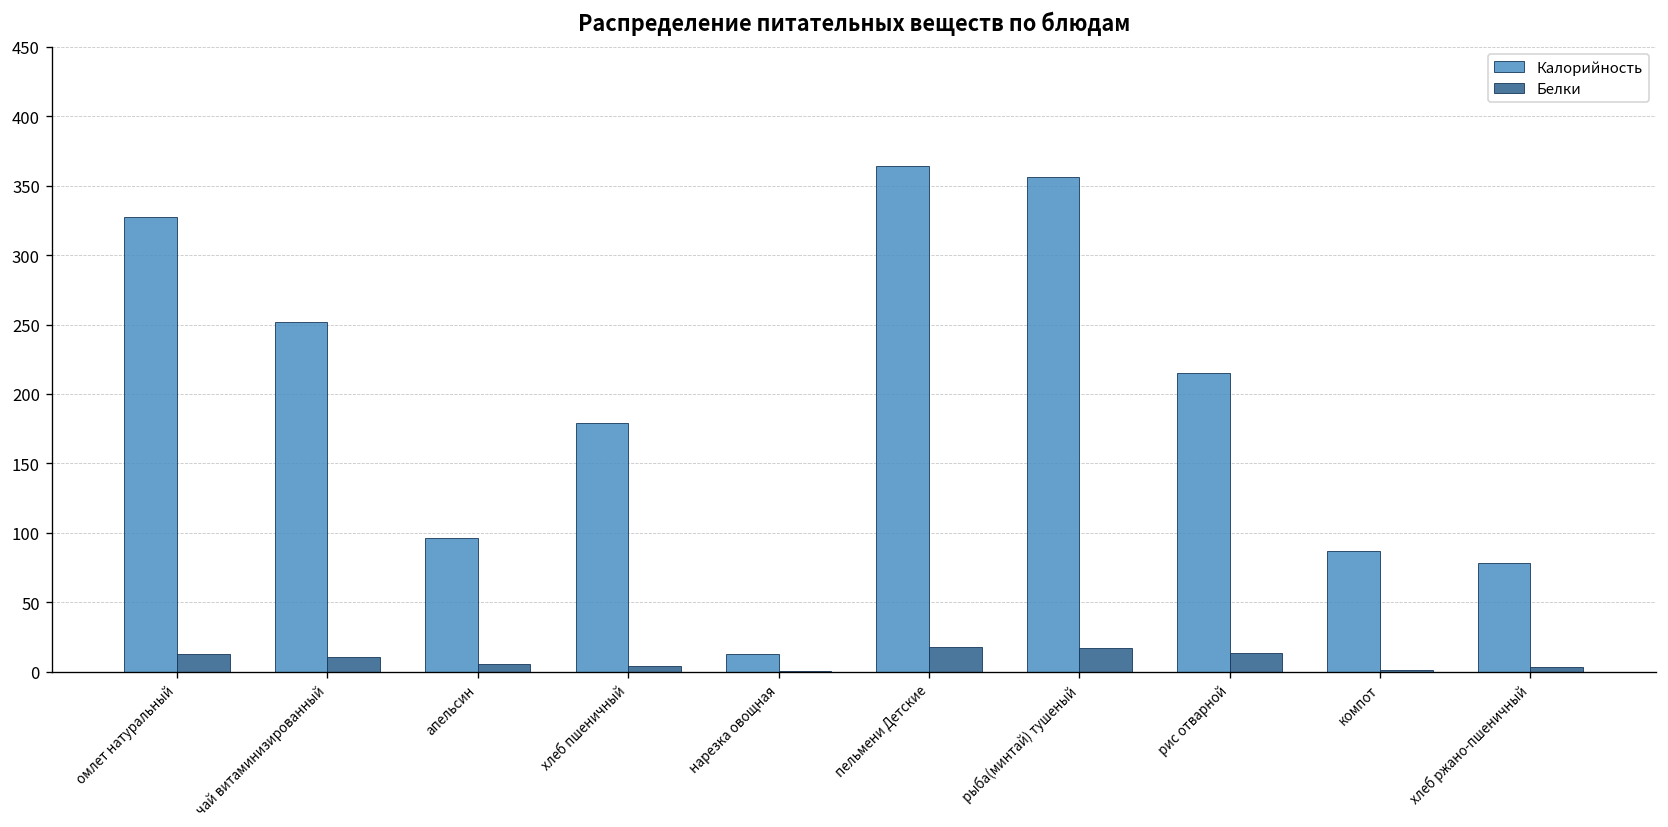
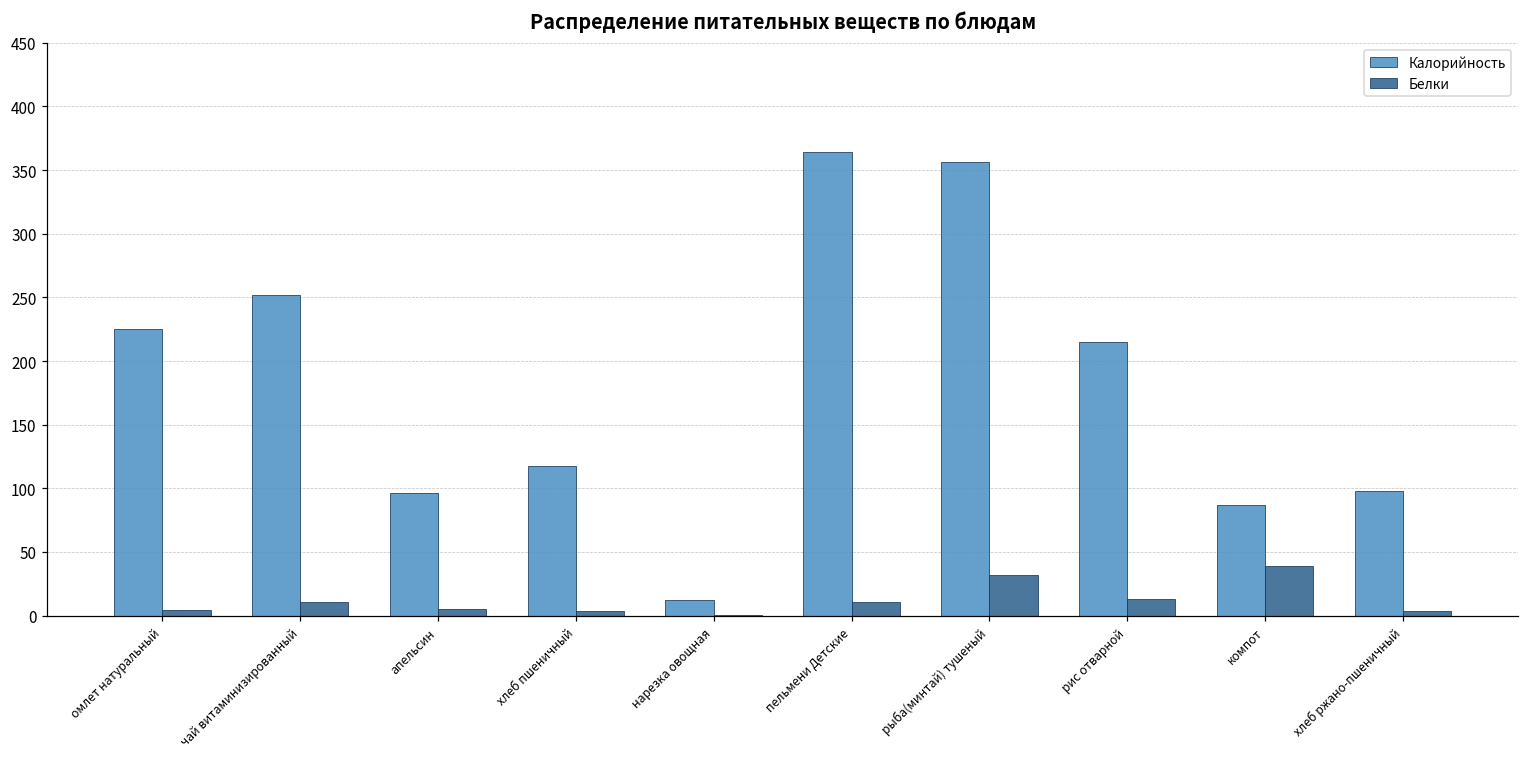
  {
    "Калорийность": {
-     "омлет натуральный": 327,
+     "омлет натуральный": 226,
      "чай витаминизированный": 252,
      "апельсин": 96,
-     "хлеб пшеничный": 179,
+     "хлеб пшеничный": 117,
      "нарезка овощная": 13,
      "пельмени Детские": 364,
      "рыба(минтай) тушеный": 357,
      "рис отварной": 215,
      "компот": 87,
-     "хлеб ржано-пшеничный": 78
+     "хлеб ржано-пшеничный": 98
    },
    "Белки": {
-     "омлет натуральный": 13,
+     "омлет натуральный": 4,
      "чай витаминизированный": 10,
      "апельсин": 5,
      "хлеб пшеничный": 4,
-     "пельмени Детские": 18,
-     "рыба(минтай) тушеный": 17,
+     "пельмени Детские": 11,
+     "рыба(минтай) тушеный": 32,
      "рис отварной": 13,
-     "компот": 1,
+     "компот": 39,
      "хлеб ржано-пшеничный": 3
    }
  }
